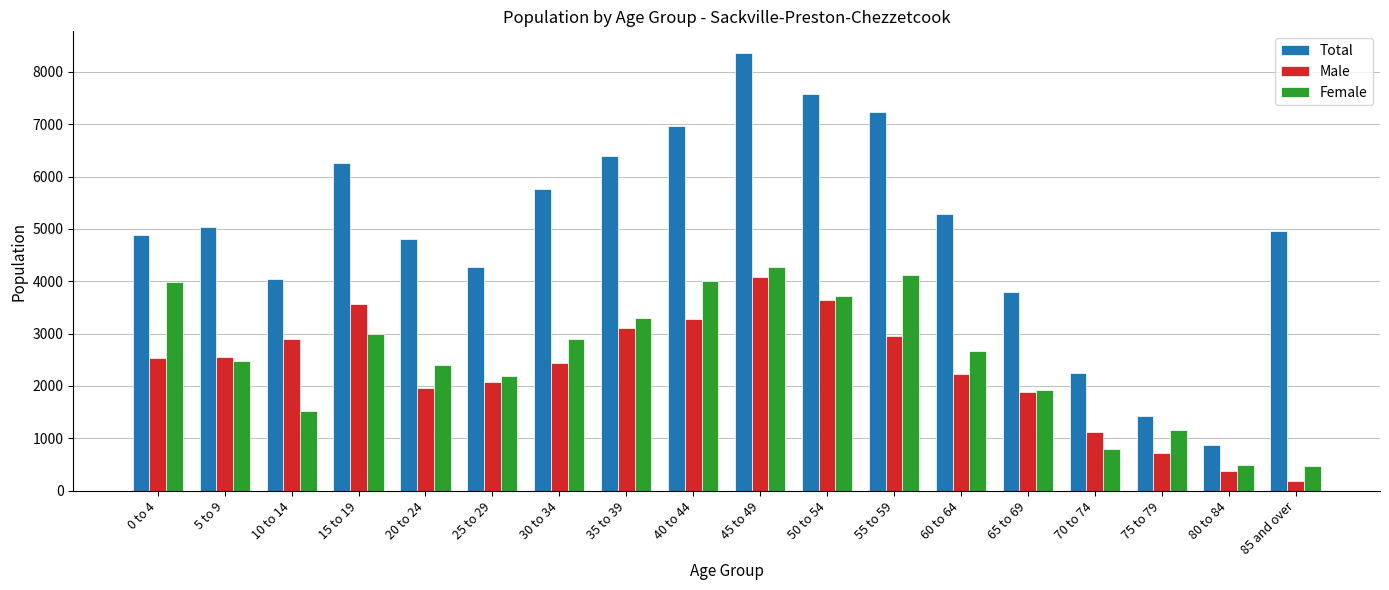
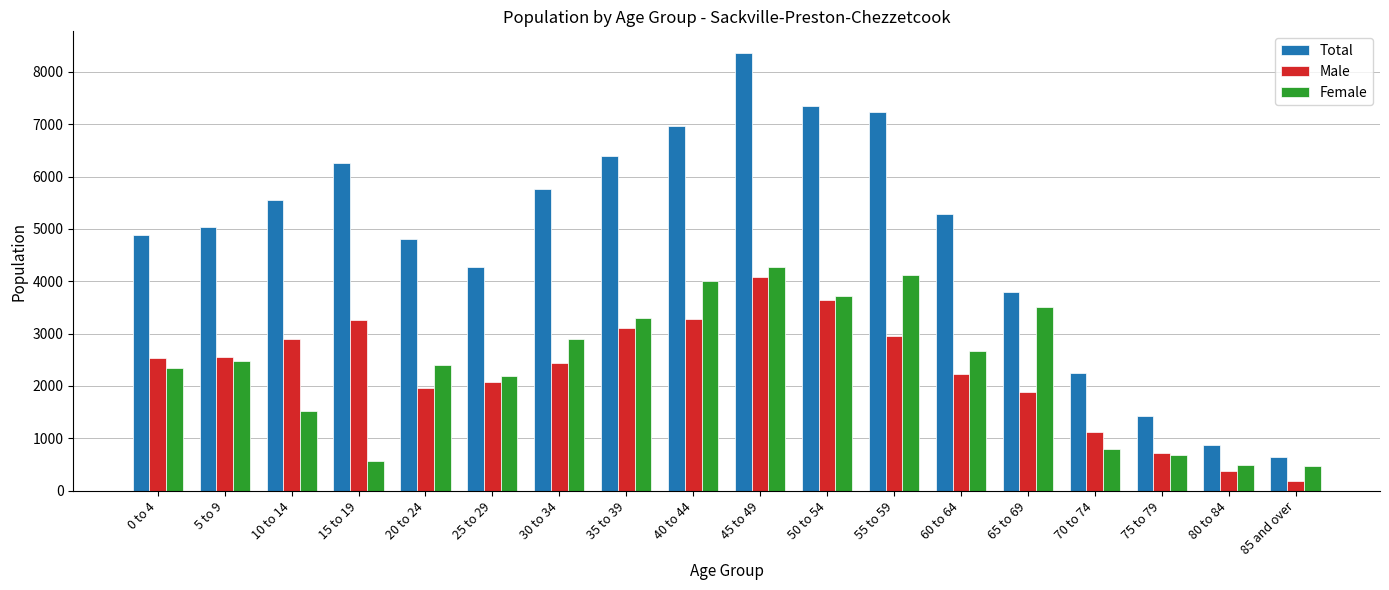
  {
    "Total": {
      "0 to 4": 4900,
      "5 to 9": 5000,
-     "10 to 14": 4000,
+     "10 to 14": 5500,
      "15 to 19": 6300,
      "20 to 24": 4800,
      "25 to 29": 4300,
      "30 to 34": 5800,
      "35 to 39": 6400,
      "40 to 44": 7000,
      "45 to 49": 8400,
-     "50 to 54": 7600,
+     "50 to 54": 7400,
      "55 to 59": 7200,
      "60 to 64": 5300,
      "65 to 69": 3800,
      "70 to 74": 2200,
      "75 to 79": 1400,
      "80 to 84": 900,
-     "85 and over": 5000
+     "85 and over": 700
    },
    "Male": {
      "0 to 4": 2500,
      "5 to 9": 2600,
      "10 to 14": 2900,
-     "15 to 19": 3600,
+     "15 to 19": 3300,
      "20 to 24": 2000,
      "25 to 29": 2100,
      "30 to 34": 2400,
      "35 to 39": 3100,
      "40 to 44": 3300,
      "45 to 49": 4100,
      "50 to 54": 3600,
      "55 to 59": 3000,
      "60 to 64": 2200,
      "65 to 69": 1900,
      "70 to 74": 1100,
      "75 to 79": 700,
      "80 to 84": 400,
      "85 and over": 200
    },
    "Female": {
-     "0 to 4": 4000,
+     "0 to 4": 2400,
      "5 to 9": 2500,
      "10 to 14": 1500,
-     "15 to 19": 3000,
+     "15 to 19": 600,
      "20 to 24": 2400,
      "25 to 29": 2200,
      "30 to 34": 2900,
      "35 to 39": 3300,
      "40 to 44": 4000,
      "45 to 49": 4300,
      "50 to 54": 3700,
      "55 to 59": 4100,
      "60 to 64": 2700,
-     "65 to 69": 1900,
+     "65 to 69": 3500,
      "70 to 74": 800,
-     "75 to 79": 1200,
+     "75 to 79": 700,
      "80 to 84": 500,
      "85 and over": 500
    }
  }
